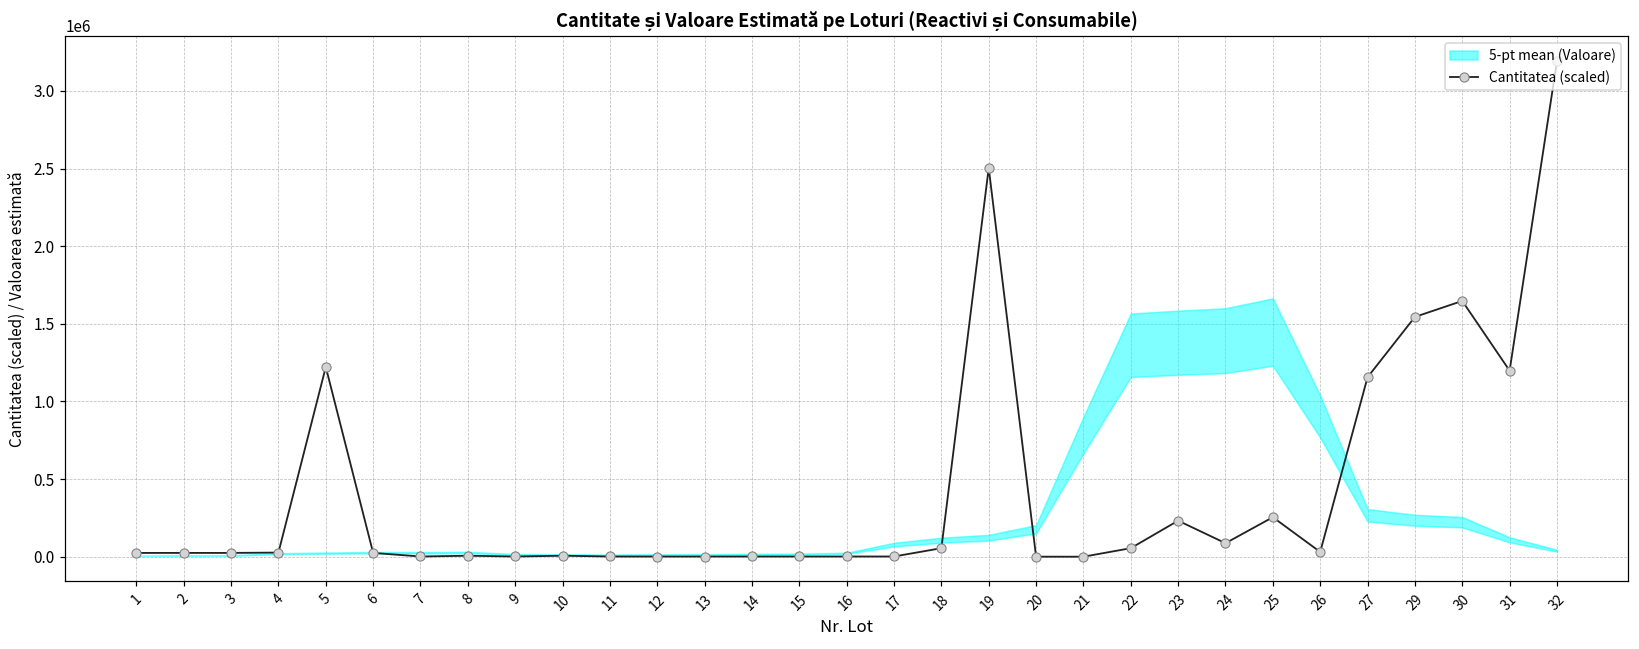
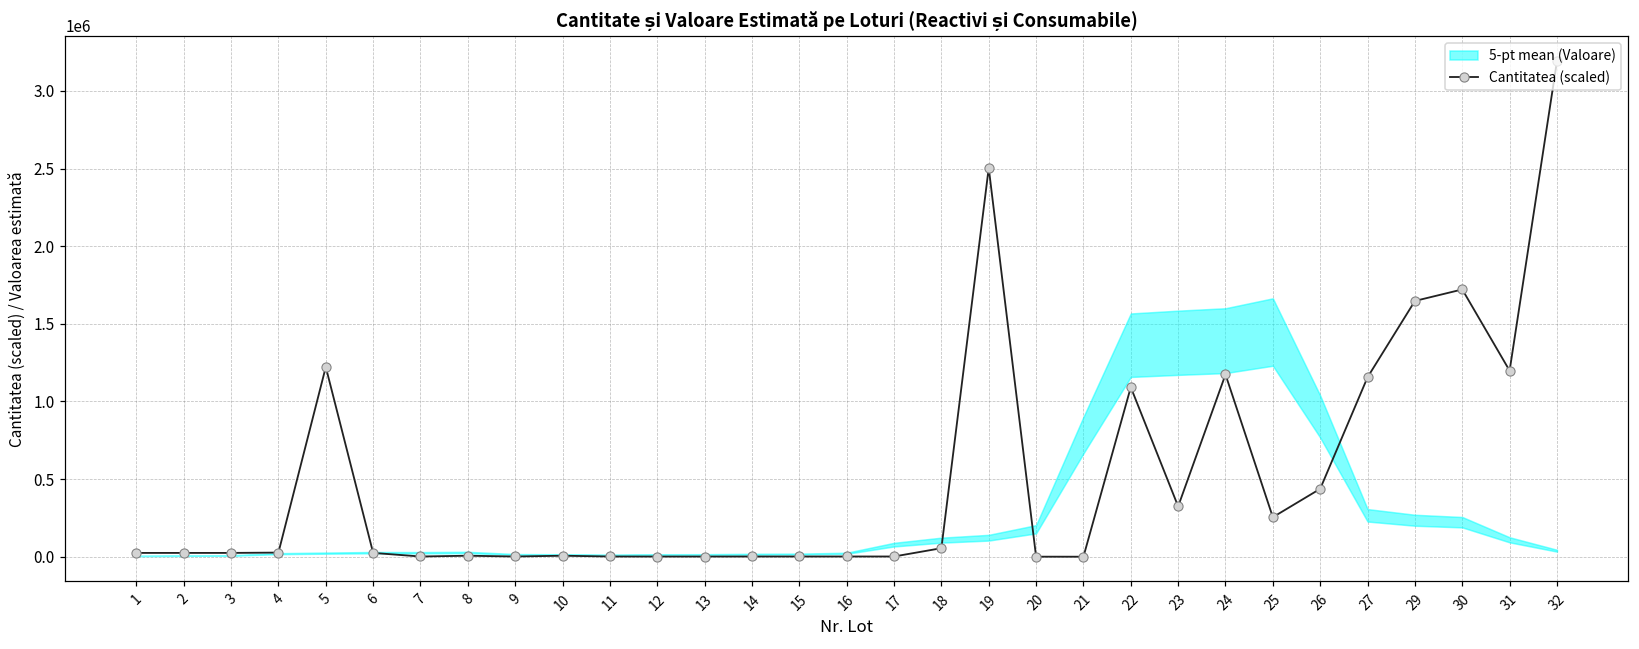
  {
    "Cantitatea (scaled)": {
      "1": 20000,
      "5": 1220000,
      "7": 0,
      "8": 10000,
      "15": 0,
      "16": 0,
      "17": 0,
      "18": 60000,
      "19": 2500000,
      "20": 0,
      "21": 0,
-     "22": 60000,
-     "23": 230000,
-     "24": 90000,
+     "22": 1090000,
+     "23": 320000,
+     "24": 1170000,
      "25": 250000,
-     "26": 30000,
+     "26": 440000,
      "27": 1160000,
-     "29": 1540000,
-     "30": 1650000,
+     "29": 1650000,
+     "30": 1720000,
      "31": 1200000
    }
  }
